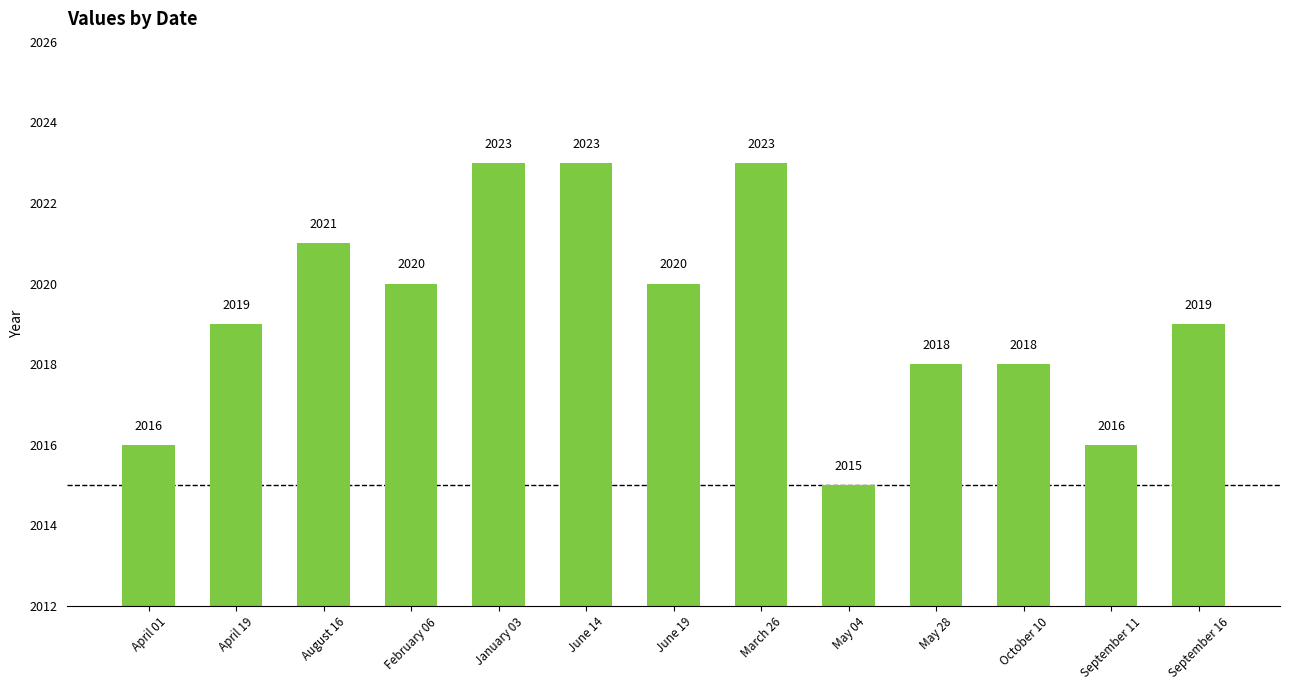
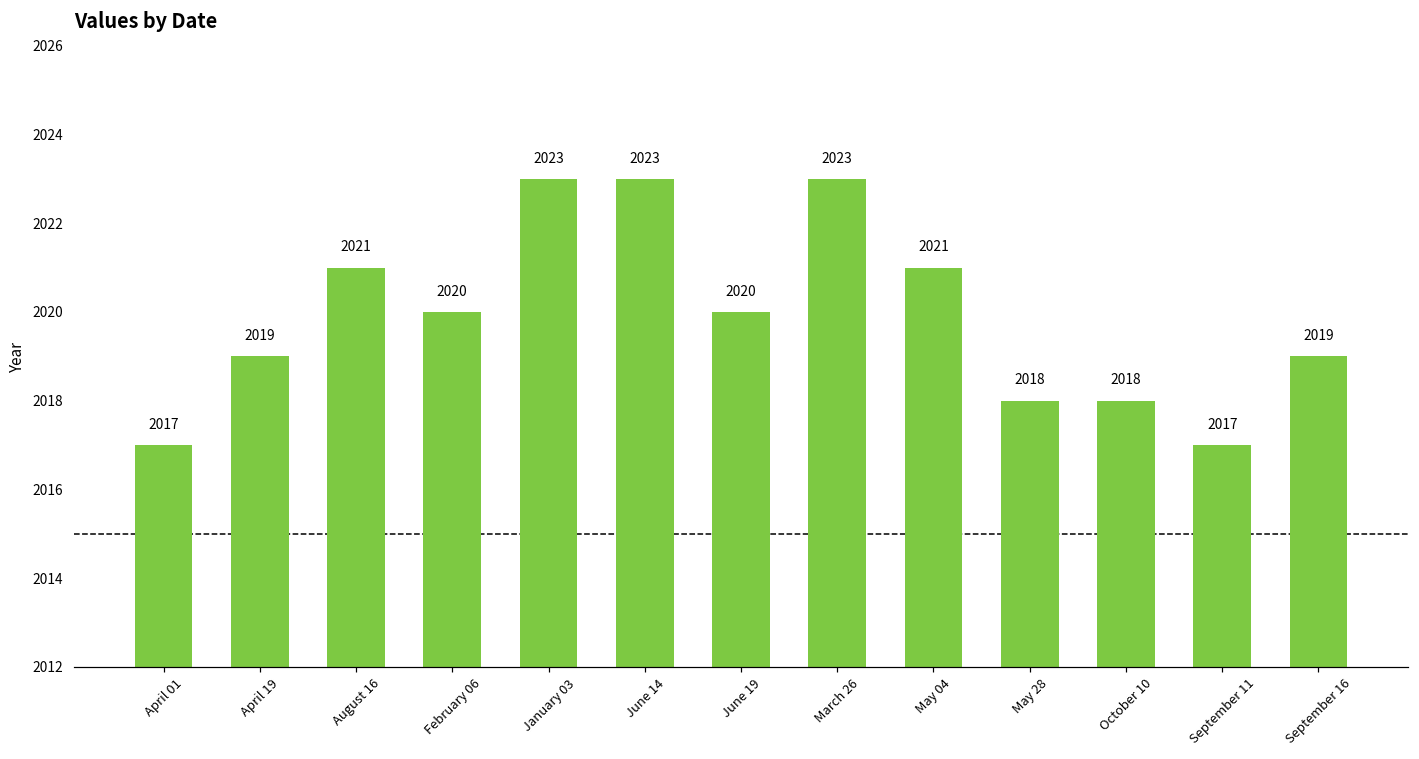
  {
-   "April 01": 2016,
+   "April 01": 2017,
    "April 19": 2019,
    "August 16": 2021,
    "February 06": 2020,
    "January 03": 2023,
    "June 14": 2023,
    "June 19": 2020,
    "March 26": 2023,
-   "May 04": 2015,
+   "May 04": 2021,
    "May 28": 2018,
    "October 10": 2018,
-   "September 11": 2016,
+   "September 11": 2017,
    "September 16": 2019
  }
